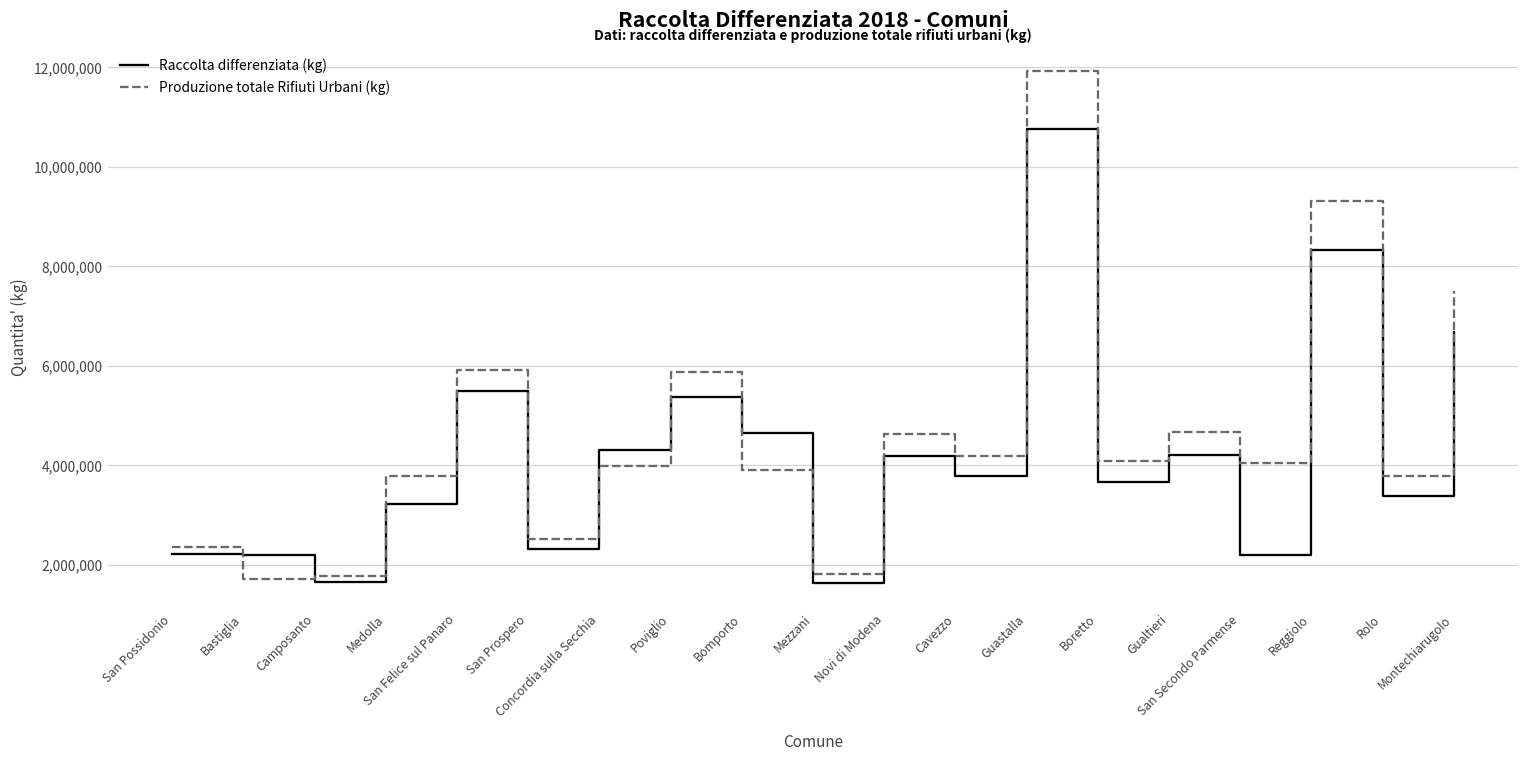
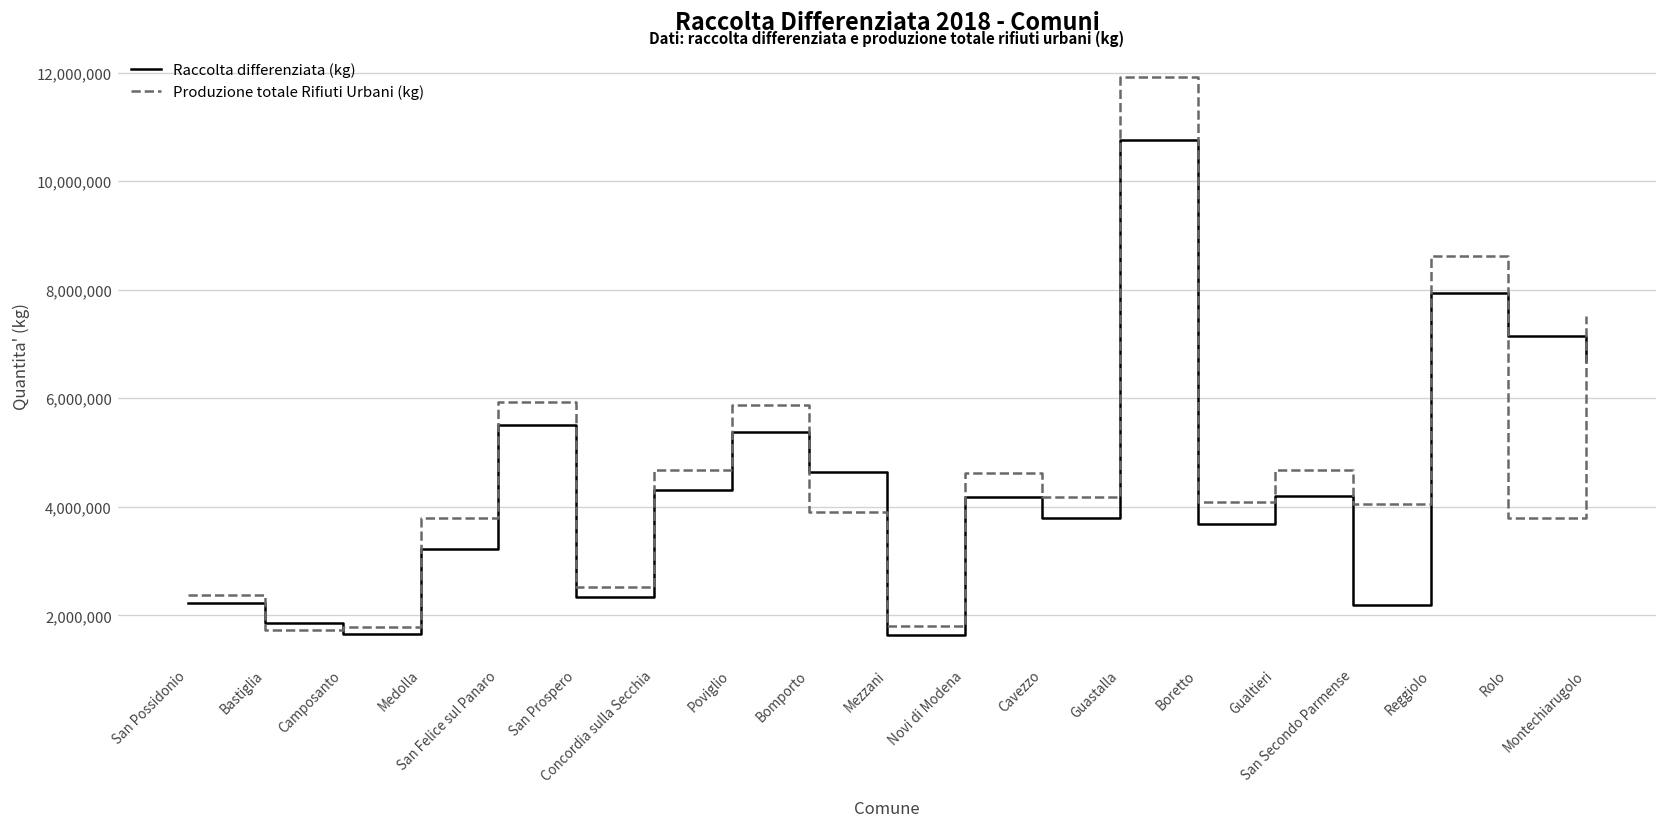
  {
    "Raccolta differenziata (kg)": {
      "San Possidonio": "2,200,000",
-     "Bastiglia": "2,200,000",
+     "Bastiglia": "1,900,000",
      "Camposanto": "1,700,000",
      "Medolla": "3,200,000",
      "San Felice sul Panaro": "5,500,000",
      "San Prospero": "2,300,000",
      "Concordia sulla Secchia": "4,300,000",
      "Poviglio": "5,400,000",
      "Bomporto": "4,600,000",
      "Mezzani": "1,600,000",
      "Novi di Modena": "4,200,000",
      "Cavezzo": "3,800,000",
      "Guastalla": "10,800,000",
      "Boretto": "3,700,000",
      "Gualtieri": "4,200,000",
      "San Secondo Parmense": "2,200,000",
-     "Reggiolo": "8,300,000",
-     "Rolo": "3,400,000",
+     "Reggiolo": "7,900,000",
+     "Rolo": "7,100,000",
      "Montechiarugolo": "6,700,000"
    },
    "Produzione totale Rifiuti Urbani (kg)": {
      "San Possidonio": "2,400,000",
      "Bastiglia": "1,700,000",
      "Camposanto": "1,800,000",
      "Medolla": "3,800,000",
      "San Felice sul Panaro": "5,900,000",
      "San Prospero": "2,500,000",
-     "Concordia sulla Secchia": "4,000,000",
+     "Concordia sulla Secchia": "4,700,000",
      "Poviglio": "5,900,000",
      "Bomporto": "3,900,000",
      "Mezzani": "1,800,000",
      "Novi di Modena": "4,600,000",
      "Cavezzo": "4,200,000",
      "Guastalla": "11,900,000",
      "Boretto": "4,100,000",
      "Gualtieri": "4,700,000",
      "San Secondo Parmense": "4,000,000",
-     "Reggiolo": "9,300,000",
+     "Reggiolo": "8,600,000",
      "Rolo": "3,800,000",
      "Montechiarugolo": "7,500,000"
    }
  }
